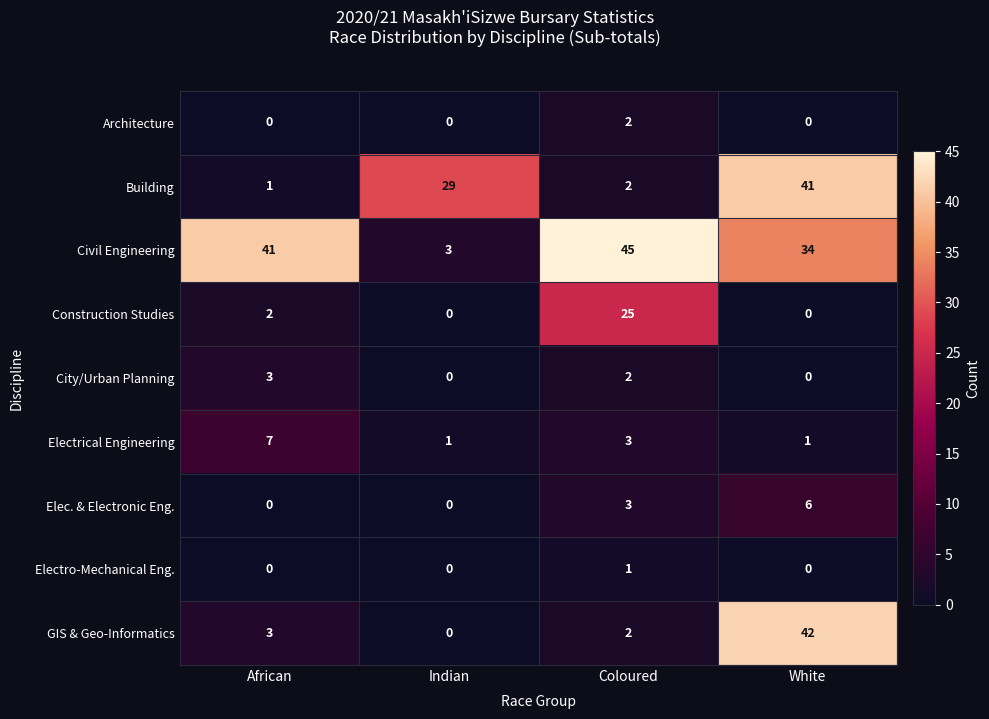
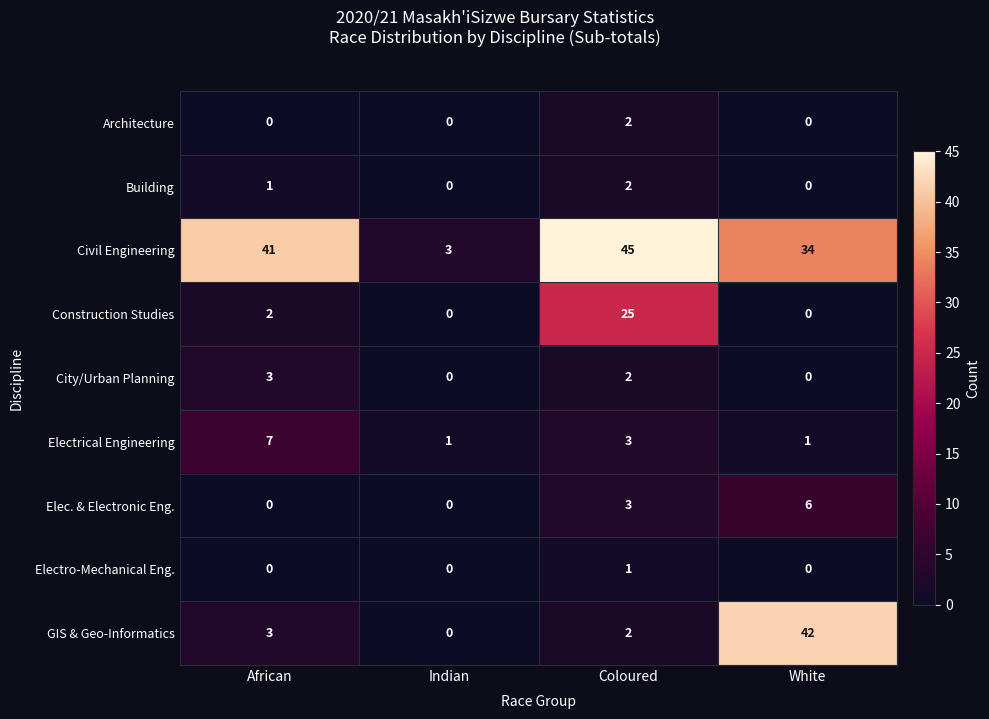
  {
    "Architecture": {
      "African": 0,
      "Indian": 0,
      "Coloured": 2,
      "White": 0
    },
    "Building": {
      "African": 1,
-     "Indian": 29,
+     "Indian": 0,
      "Coloured": 2,
-     "White": 41
+     "White": 0
    },
    "Civil Engineering": {
      "African": 41,
      "Indian": 3,
      "Coloured": 45,
      "White": 34
    },
    "Construction Studies": {
      "African": 2,
      "Indian": 0,
      "Coloured": 25,
      "White": 0
    },
    "City/Urban Planning": {
      "African": 3,
      "Indian": 0,
      "Coloured": 2,
      "White": 0
    },
    "Electrical Engineering": {
      "African": 7,
      "Indian": 1,
      "Coloured": 3,
      "White": 1
    },
    "Elec. & Electronic Eng.": {
      "African": 0,
      "Indian": 0,
      "Coloured": 3,
      "White": 6
    },
    "Electro-Mechanical Eng.": {
      "African": 0,
      "Indian": 0,
      "Coloured": 1,
      "White": 0
    },
    "GIS & Geo-Informatics": {
      "African": 3,
      "Indian": 0,
      "Coloured": 2,
      "White": 42
    }
  }
